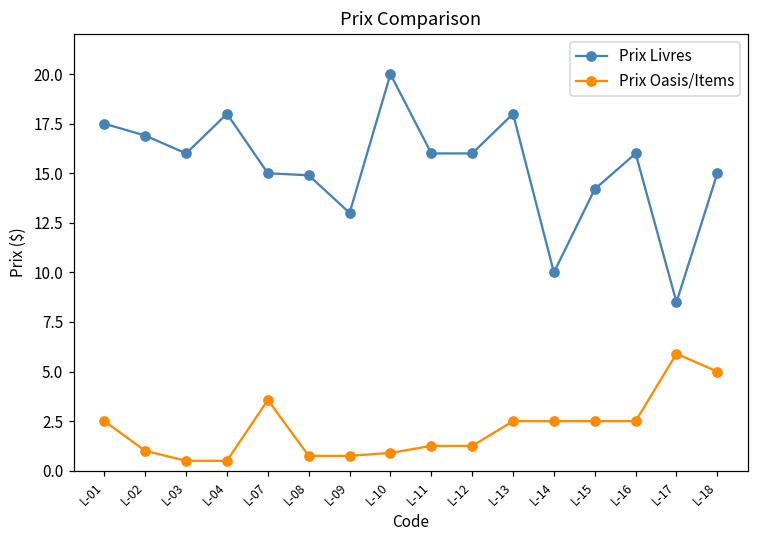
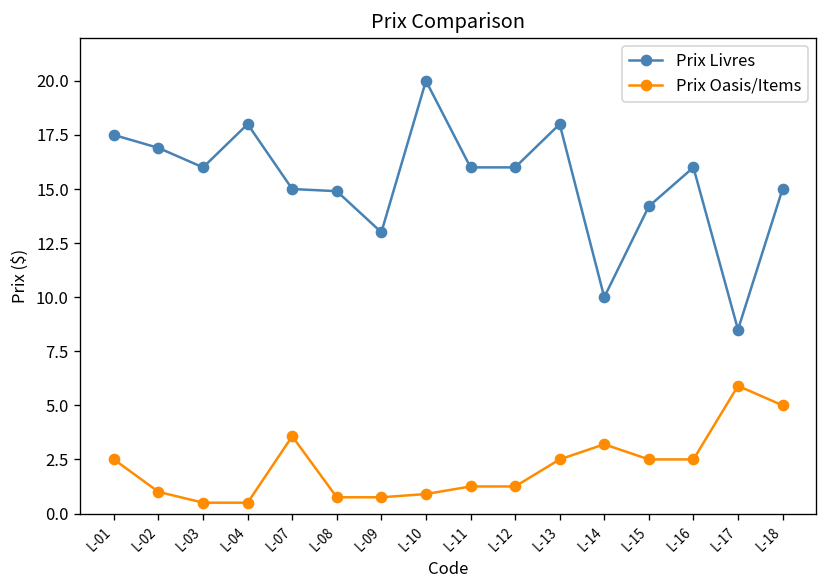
  {
    "Prix Livres": {
      "L-01": 17.5,
      "L-02": 16.9,
      "L-03": 16.0,
      "L-04": 18.0,
      "L-07": 15.0,
      "L-08": 14.9,
      "L-09": 13.0,
      "L-10": 20.0,
      "L-11": 16.0,
      "L-12": 16.0,
      "L-13": 18.0,
      "L-14": 10.0,
      "L-15": 14.2,
      "L-16": 16.0,
      "L-17": 8.5,
      "L-18": 15.0
    },
    "Prix Oasis/Items": {
      "L-01": 2.5,
      "L-02": 1.0,
      "L-03": 0.5,
      "L-04": 0.5,
      "L-07": 3.6,
      "L-08": 0.8,
      "L-09": 0.8,
      "L-10": 0.9,
      "L-11": 1.3,
      "L-12": 1.3,
      "L-13": 2.5,
-     "L-14": 2.5,
+     "L-14": 3.2,
      "L-15": 2.5,
      "L-16": 2.5,
      "L-17": 5.9,
      "L-18": 5.0
    }
  }
